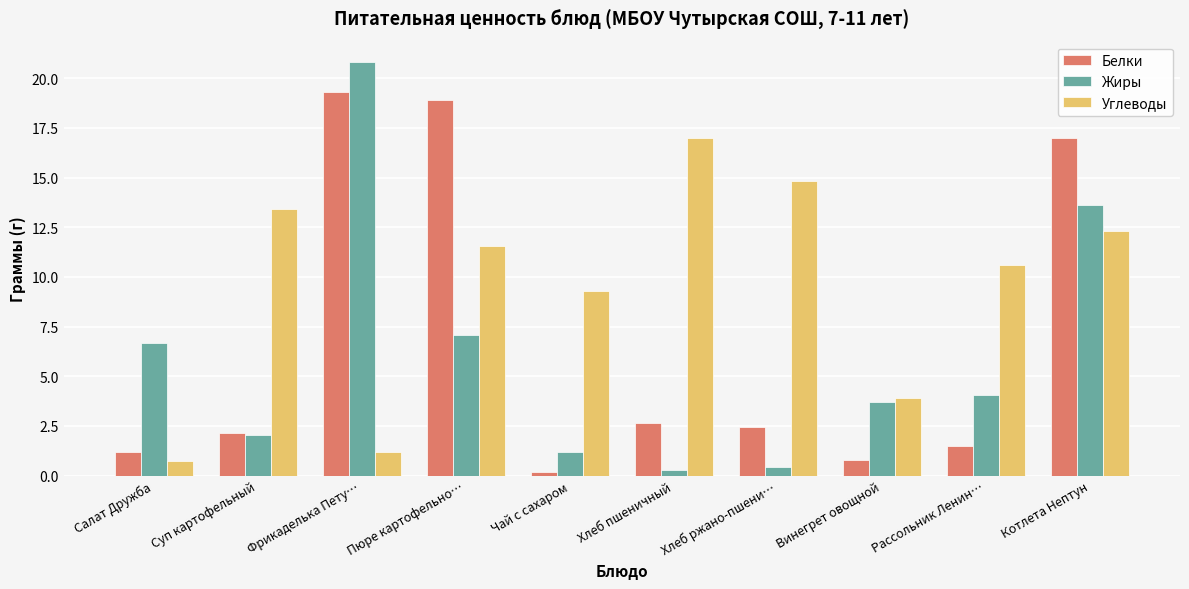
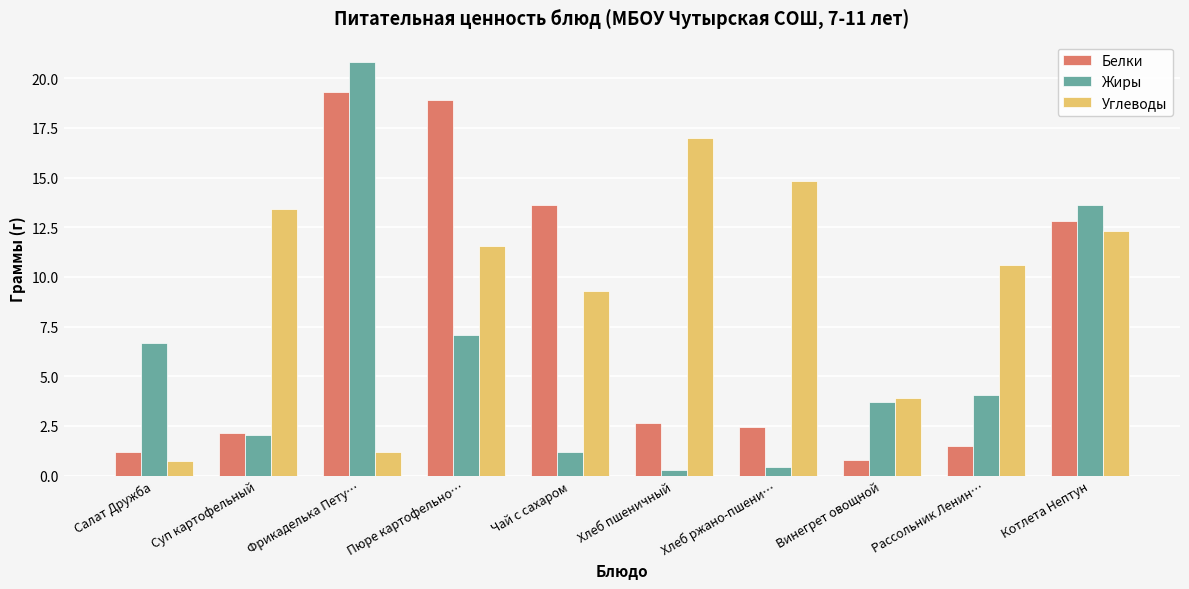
  {
    "Белки": {
      "Салат Дружба": 1.2,
      "Суп картофельный": 2.1,
      "Фрикаделька Пету…": 19.3,
      "Пюре картофельно…": 18.9,
-     "Чай с сахаром": 0.2,
+     "Чай с сахаром": 13.6,
      "Хлеб пшеничный": 2.7,
      "Хлеб ржано-пшени…": 2.4,
      "Винегрет овощной": 0.8,
      "Рассольник Ленин…": 1.5,
-     "Котлета Нептун": 17.0
+     "Котлета Нептун": 12.8
    },
    "Жиры": {
      "Салат Дружба": 6.7,
      "Суп картофельный": 2.1,
      "Фрикаделька Пету…": 20.8,
      "Пюре картофельно…": 7.1,
      "Чай с сахаром": 1.2,
      "Хлеб пшеничный": 0.3,
      "Хлеб ржано-пшени…": 0.4,
      "Винегрет овощной": 3.7,
      "Рассольник Ленин…": 4.1,
      "Котлета Нептун": 13.6
    },
    "Углеводы": {
      "Салат Дружба": 0.7,
      "Суп картофельный": 13.4,
      "Фрикаделька Пету…": 1.2,
      "Пюре картофельно…": 11.6,
      "Чай с сахаром": 9.3,
      "Хлеб пшеничный": 17.0,
      "Хлеб ржано-пшени…": 14.8,
      "Винегрет овощной": 3.9,
      "Рассольник Ленин…": 10.6,
      "Котлета Нептун": 12.3
    }
  }
